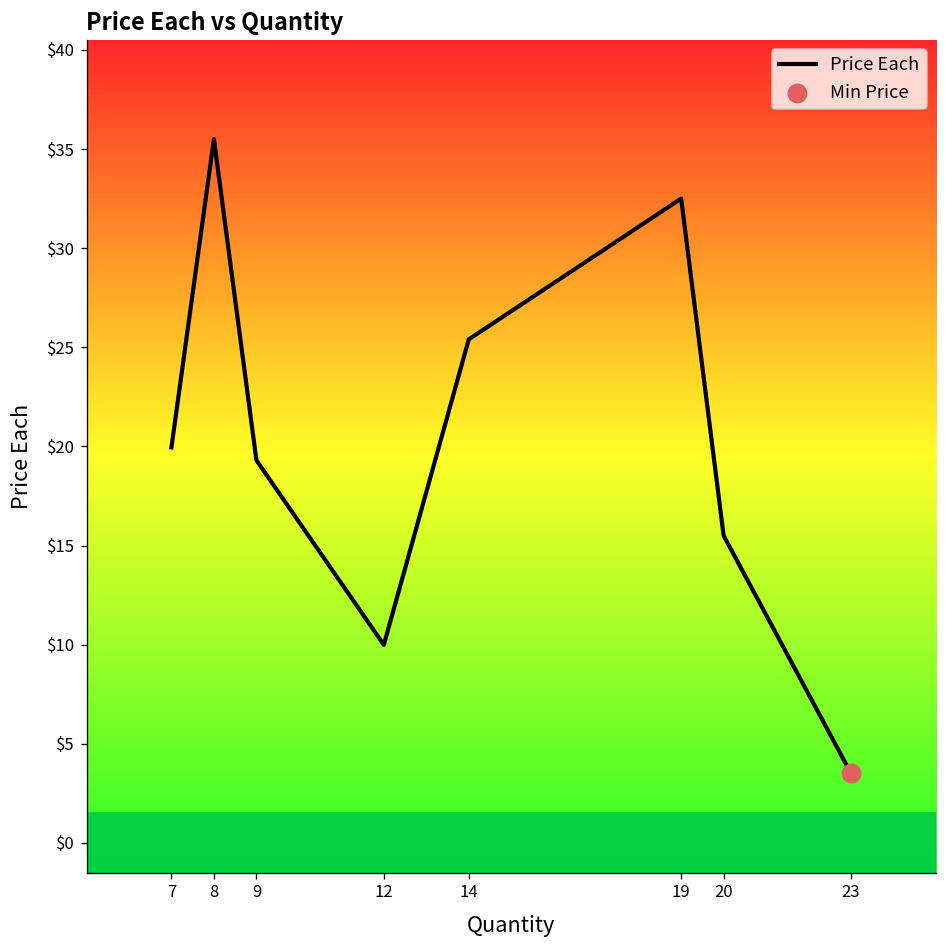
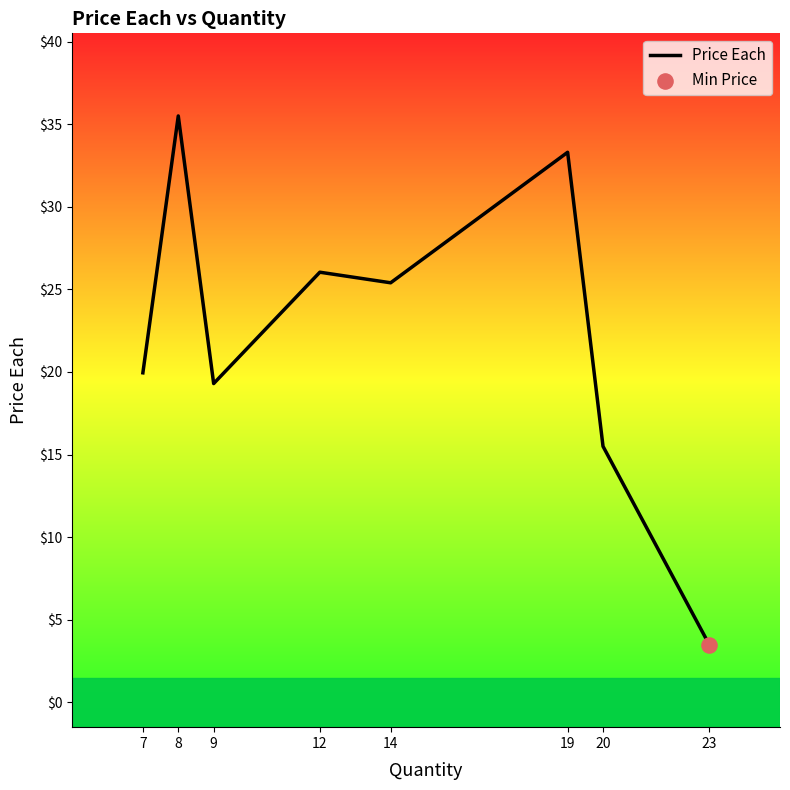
  {
    "Price Each": {
      "7": "$20.0",
      "8": "$35.5",
      "9": "$19.3",
-     "12": "$10.0",
+     "12": "$26.0",
      "14": "$25.4",
-     "19": "$32.5",
+     "19": "$33.3",
      "20": "$15.5"
    }
  }
